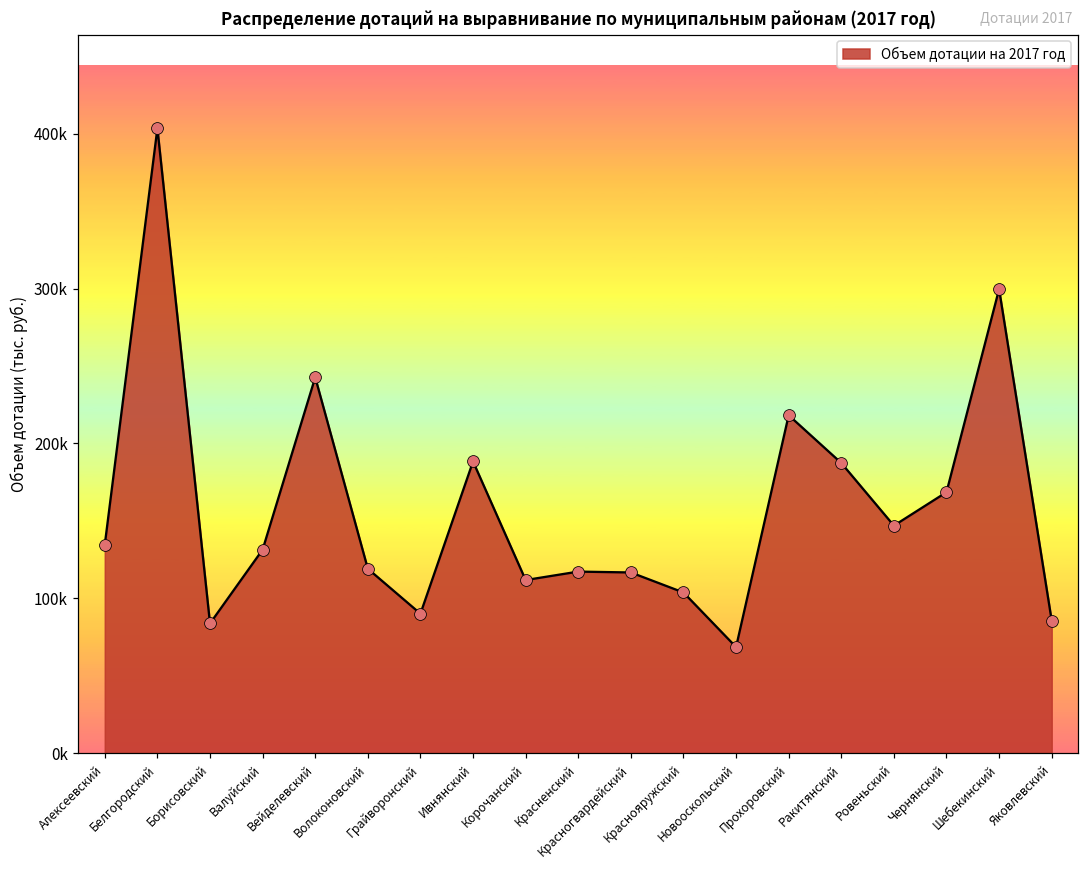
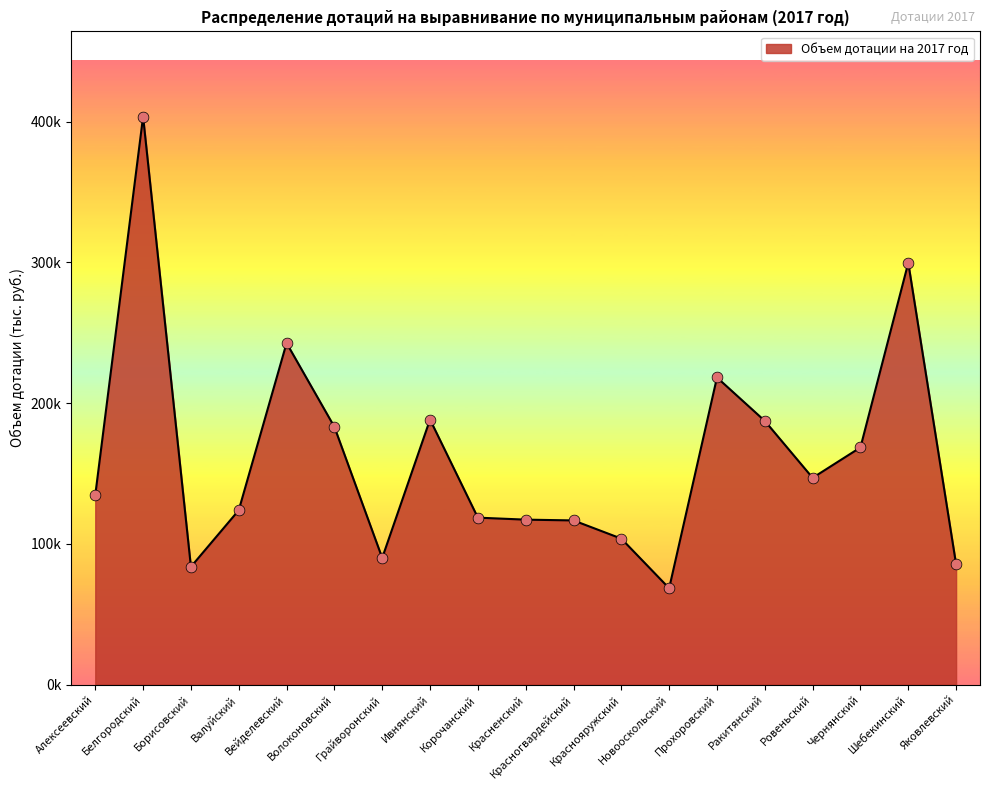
  {
    "Алексеевский": 135000,
    "Белгородский": 404000,
    "Борисовский": 84000,
-   "Валуйский": 131000,
+   "Валуйский": 124000,
    "Вейделевский": 243000,
-   "Волоконовский": 119000,
+   "Волоконовский": 183000,
    "Грайворонский": 90000,
    "Ивнянский": 188000,
-   "Корочанский": 112000,
+   "Корочанский": 119000,
    "Красненский": 117000,
    "Красногвардейский": 117000,
    "Краснояружский": 104000,
    "Новооскольский": 68000,
    "Прохоровский": 218000,
    "Ракитянский": 187000,
    "Ровеньский": 147000,
    "Чернянский": 168000,
    "Шебекинский": 300000,
    "Яковлевский": 86000
  }
